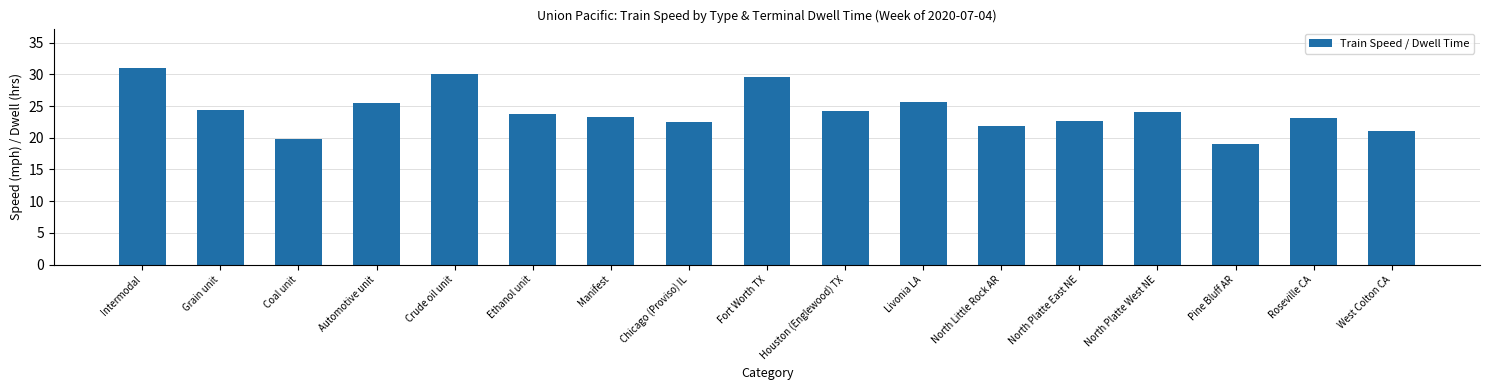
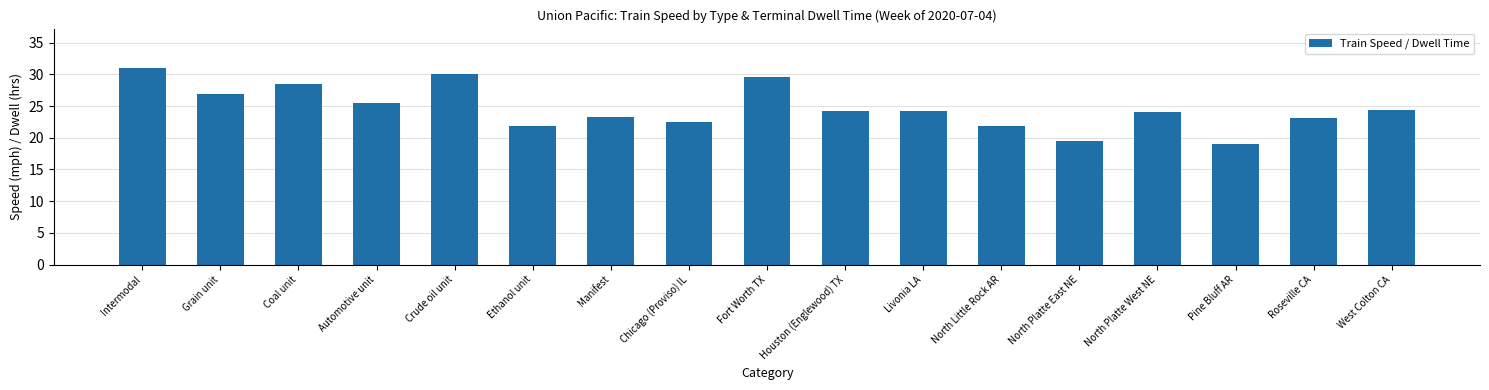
  {
    "Intermodal": 31,
-   "Grain unit": 24,
-   "Coal unit": 20,
+   "Grain unit": 27,
+   "Coal unit": 29,
    "Automotive unit": 26,
    "Crude oil unit": 30,
-   "Ethanol unit": 24,
+   "Ethanol unit": 22,
    "Manifest": 23,
    "Chicago (Proviso) IL": 23,
    "Fort Worth TX": 30,
    "Houston (Englewood) TX": 24,
-   "Livonia LA": 26,
+   "Livonia LA": 24,
    "North Little Rock AR": 22,
-   "North Platte East NE": 23,
+   "North Platte East NE": 20,
    "North Platte West NE": 24,
    "Pine Bluff AR": 19,
    "Roseville CA": 23,
-   "West Colton CA": 21
+   "West Colton CA": 24
  }
